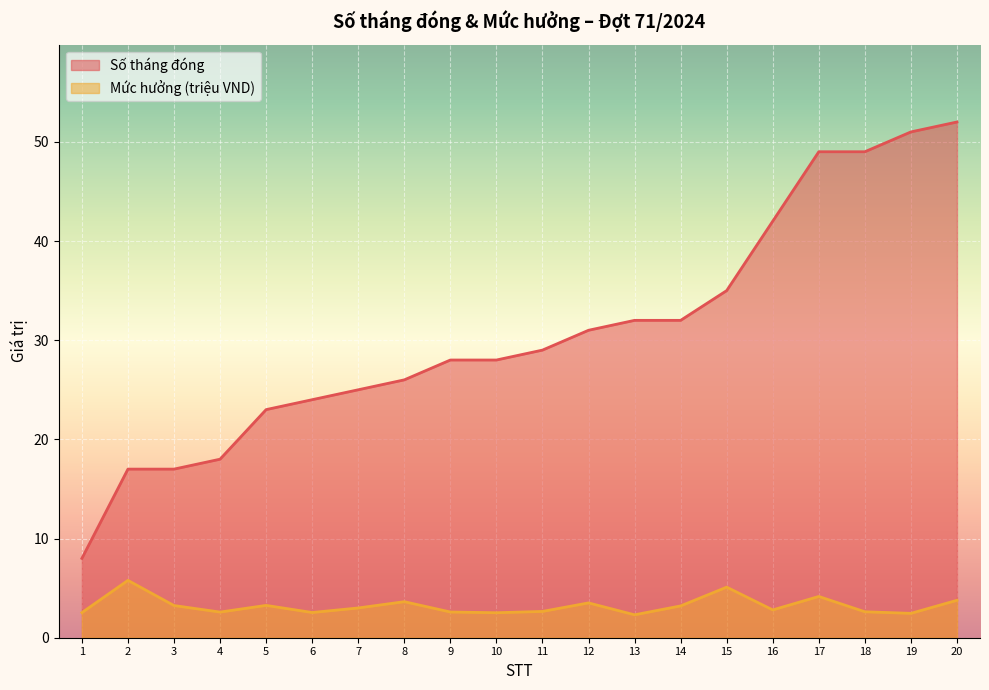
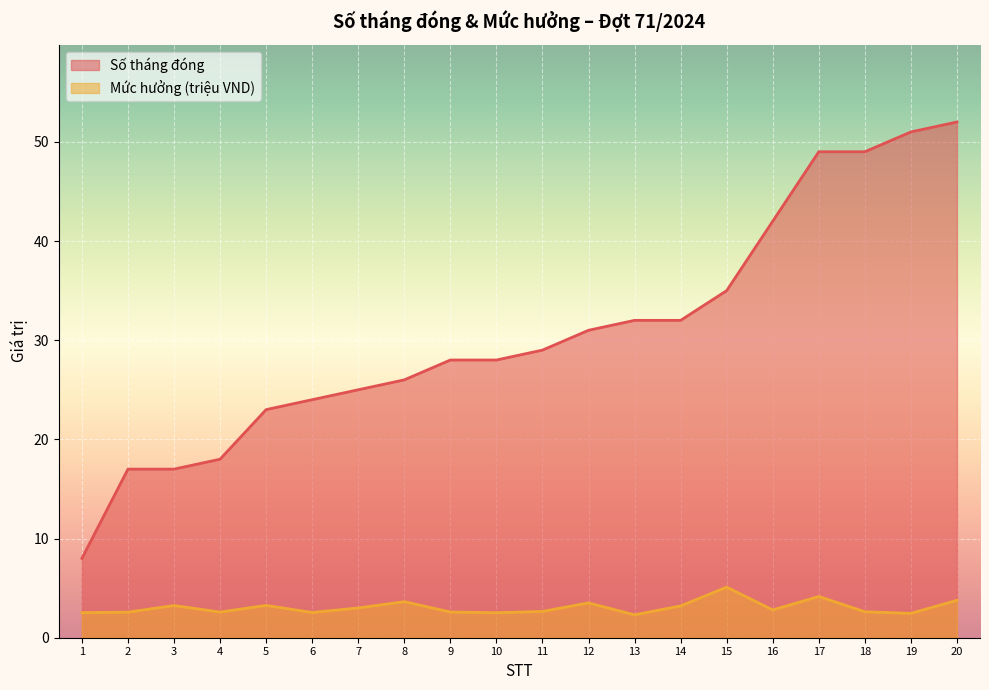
  {
    "Số tháng đóng": {
      "1": 8,
      "2": 17,
      "3": 17,
      "4": 18,
      "5": 23,
      "6": 24,
      "7": 25,
      "8": 26,
      "9": 28,
      "10": 28,
      "11": 29,
      "12": 31,
      "13": 32,
      "14": 32,
      "15": 35,
      "16": 42,
      "17": 49,
      "18": 49,
      "19": 51,
      "20": 52
    },
    "Mức hưởng (triệu VND)": {
      "1": 3,
-     "2": 6,
+     "2": 3,
      "3": 3,
      "4": 3,
      "5": 3,
      "6": 3,
      "7": 3,
      "8": 4,
      "9": 3,
      "10": 3,
      "11": 3,
      "12": 4,
      "13": 2,
      "14": 3,
      "15": 5,
      "16": 3,
      "17": 4,
      "18": 3,
      "19": 2,
      "20": 4
    }
  }
